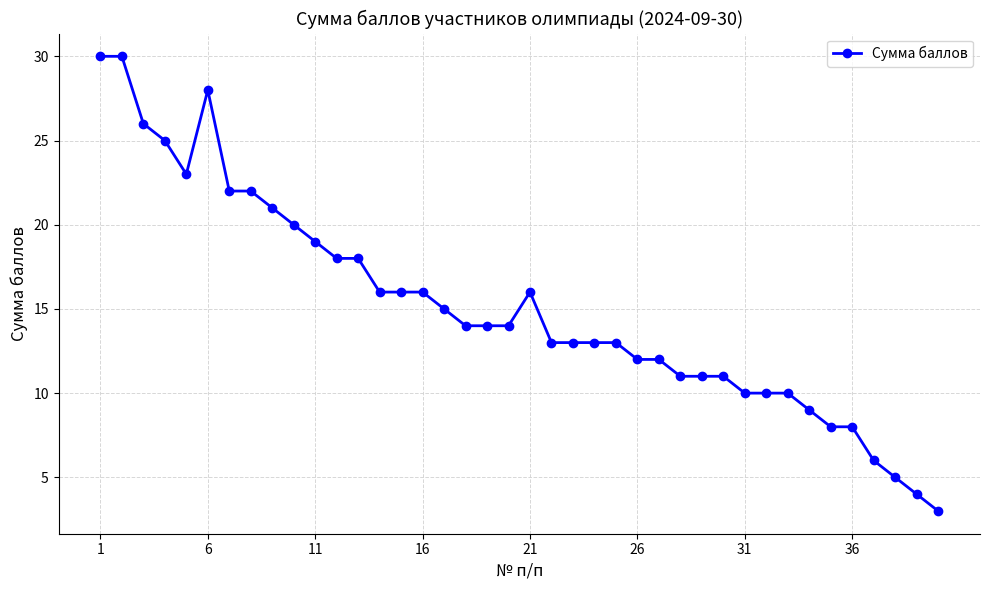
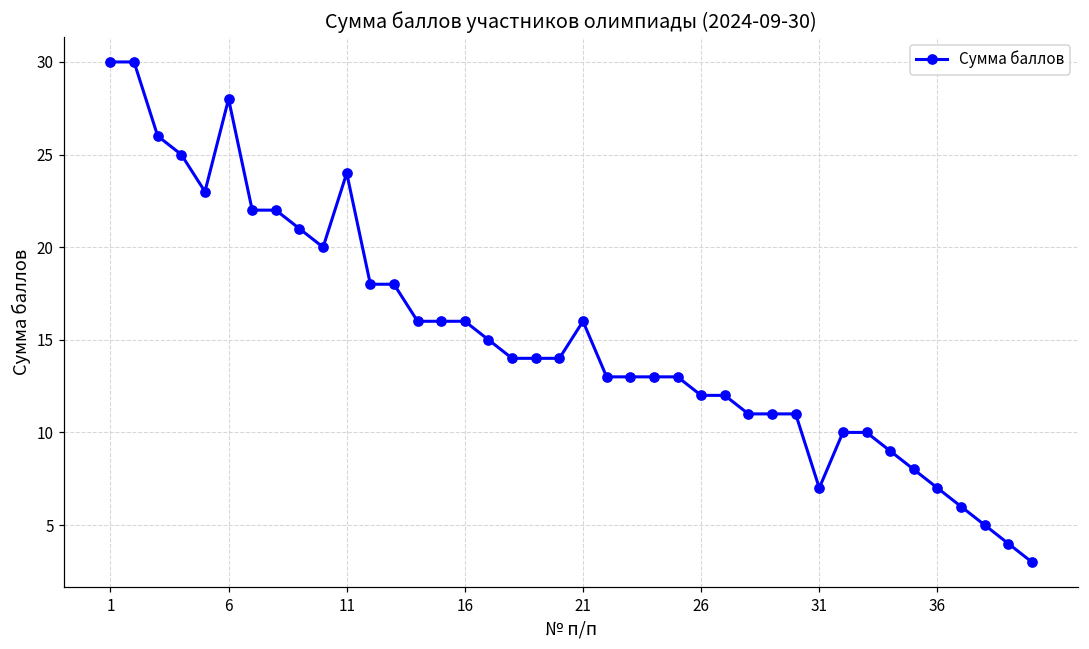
  {
    "1": 30,
    "6": 28,
-   "11": 19,
+   "11": 24,
    "16": 16,
    "21": 16,
    "26": 12,
-   "31": 10,
-   "36": 8
+   "31": 7,
+   "36": 7
  }
